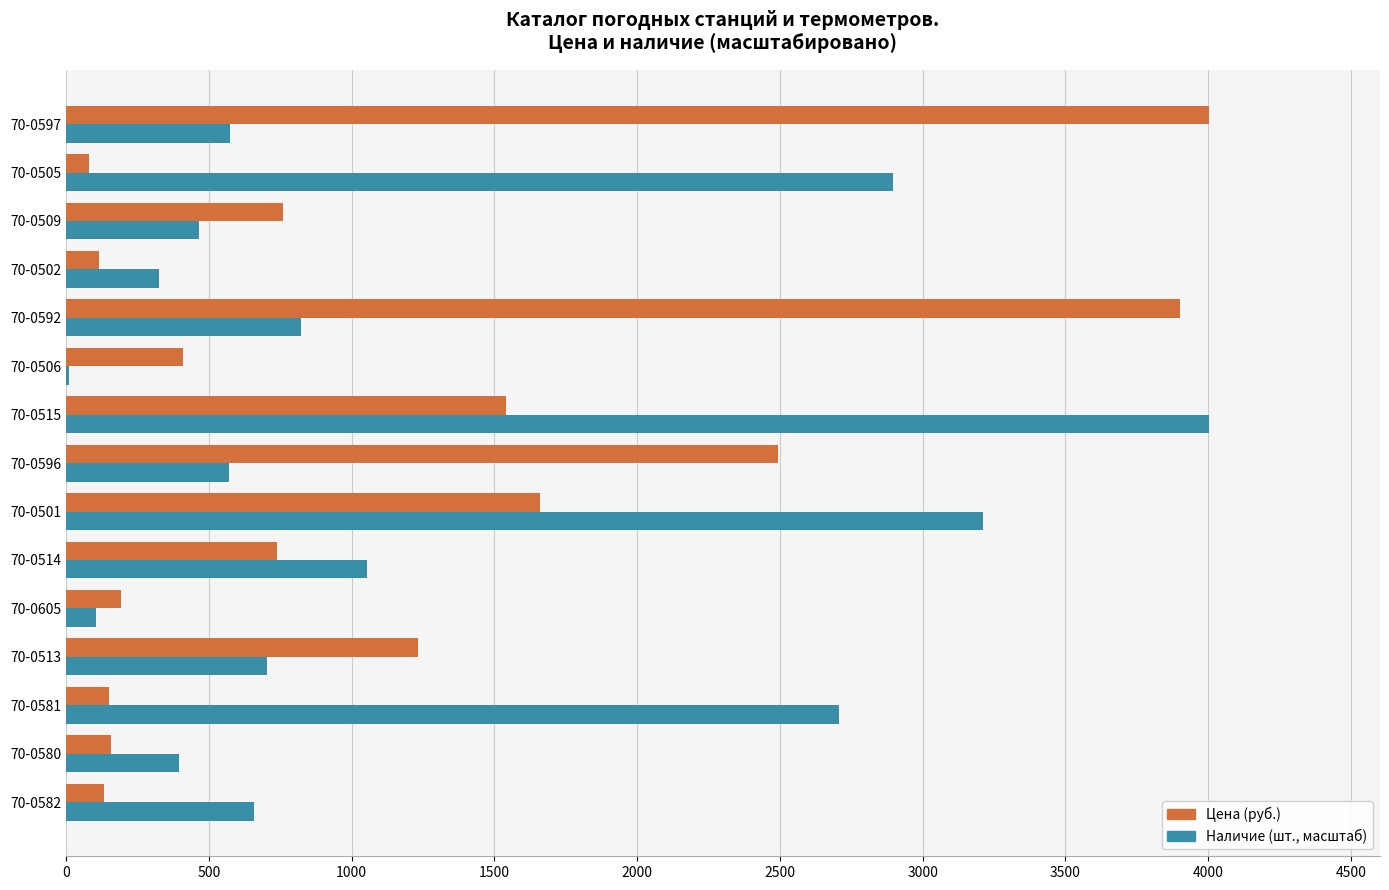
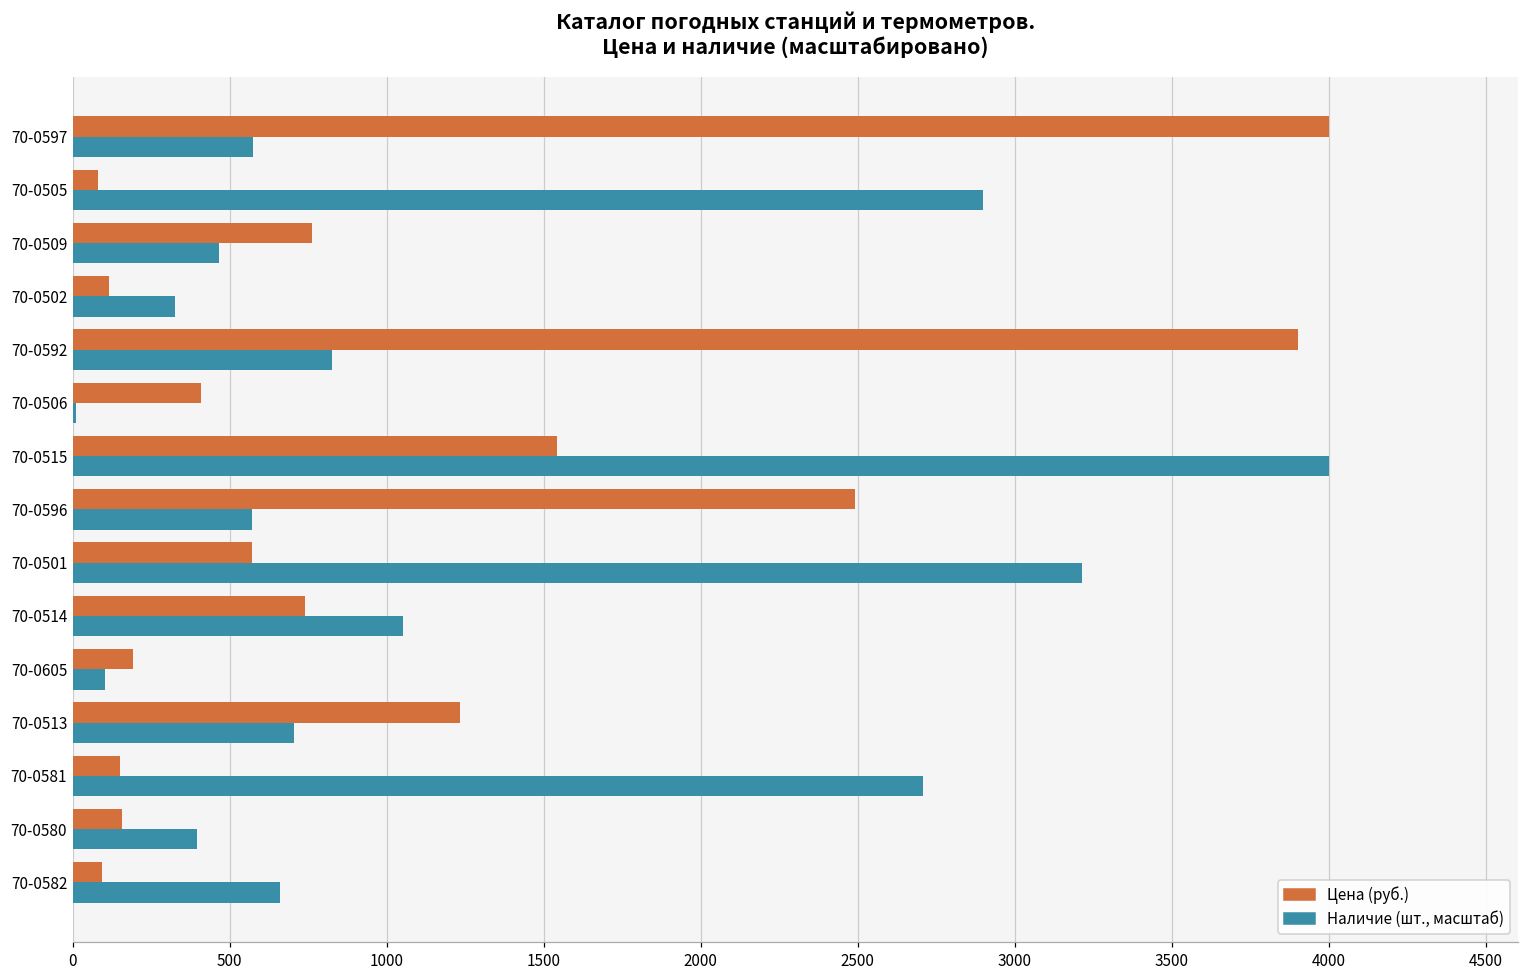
  {
    "Цена (руб.)": {
      "70-0597": 4000,
      "70-0505": 80,
      "70-0509": 760,
      "70-0502": 120,
      "70-0592": 3900,
      "70-0506": 410,
      "70-0515": 1540,
      "70-0596": 2490,
-     "70-0501": 1660,
+     "70-0501": 570,
      "70-0514": 740,
      "70-0605": 190,
      "70-0513": 1230,
      "70-0581": 150,
      "70-0580": 160,
-     "70-0582": 130
+     "70-0582": 90
    }
  }
